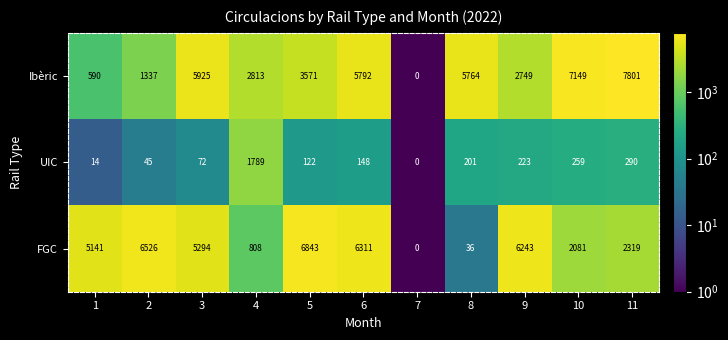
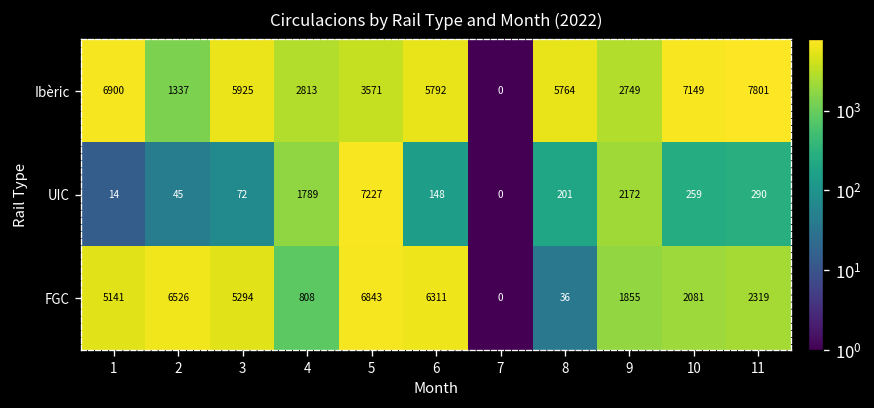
  {
    "Ibèric": {
-     "1": 590,
+     "1": 6900,
      "2": 1337,
      "3": 5925,
      "4": 2813,
      "5": 3571,
      "6": 5792,
      "7": 0,
      "8": 5764,
      "9": 2749,
      "10": 7149,
      "11": 7801
    },
    "UIC": {
      "1": 14,
      "2": 45,
      "3": 72,
      "4": 1789,
-     "5": 122,
+     "5": 7227,
      "6": 148,
      "7": 0,
      "8": 201,
-     "9": 223,
+     "9": 2172,
      "10": 259,
      "11": 290
    },
    "FGC": {
      "1": 5141,
      "2": 6526,
      "3": 5294,
      "4": 808,
      "5": 6843,
      "6": 6311,
      "7": 0,
      "8": 36,
-     "9": 6243,
+     "9": 1855,
      "10": 2081,
      "11": 2319
    }
  }
